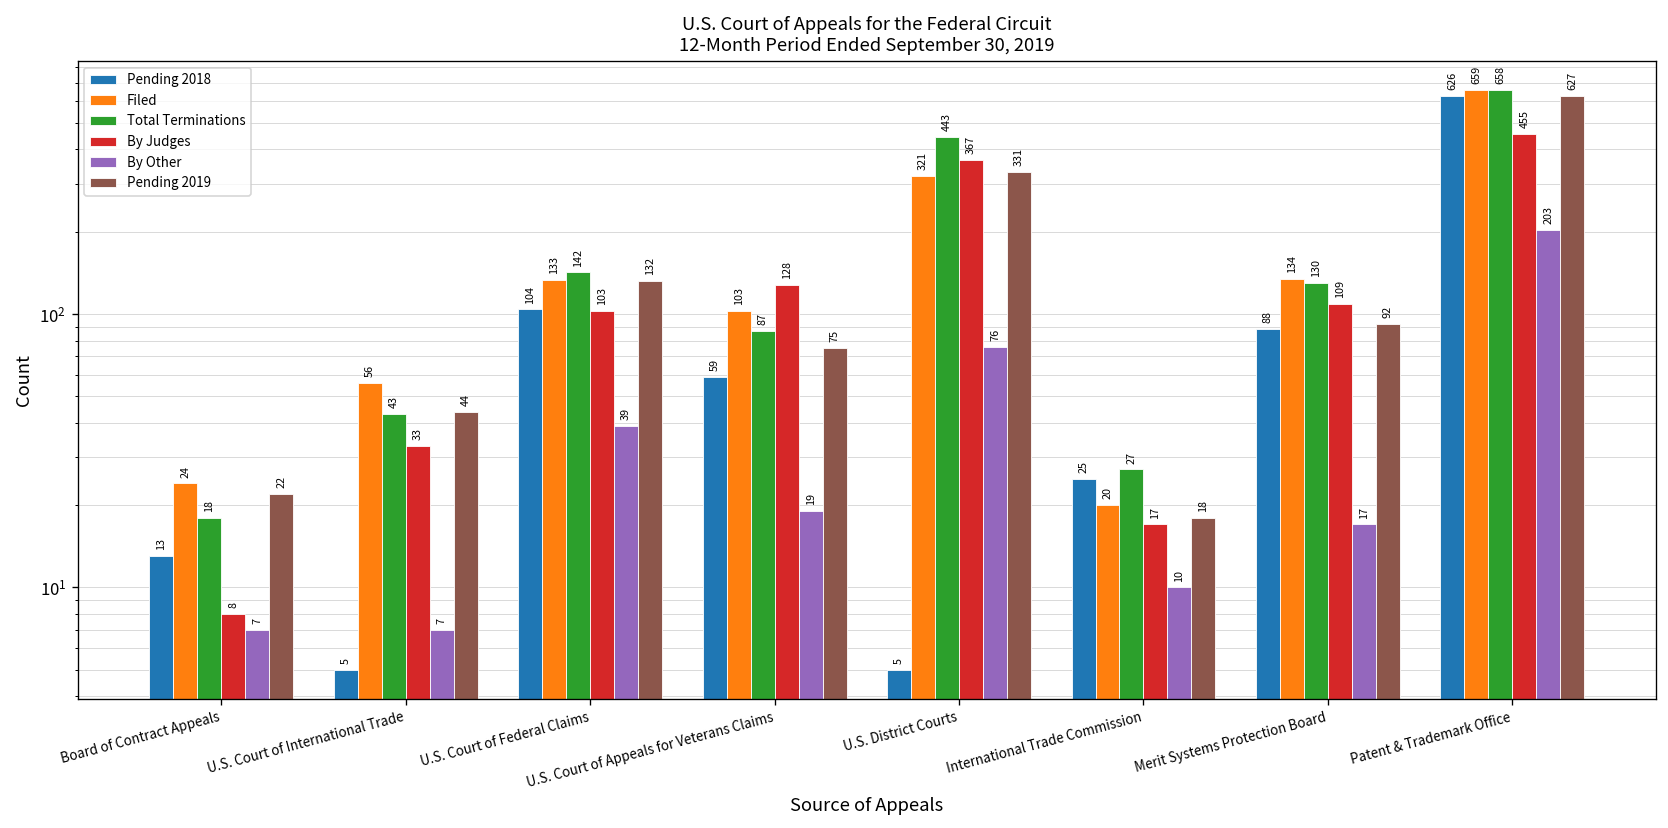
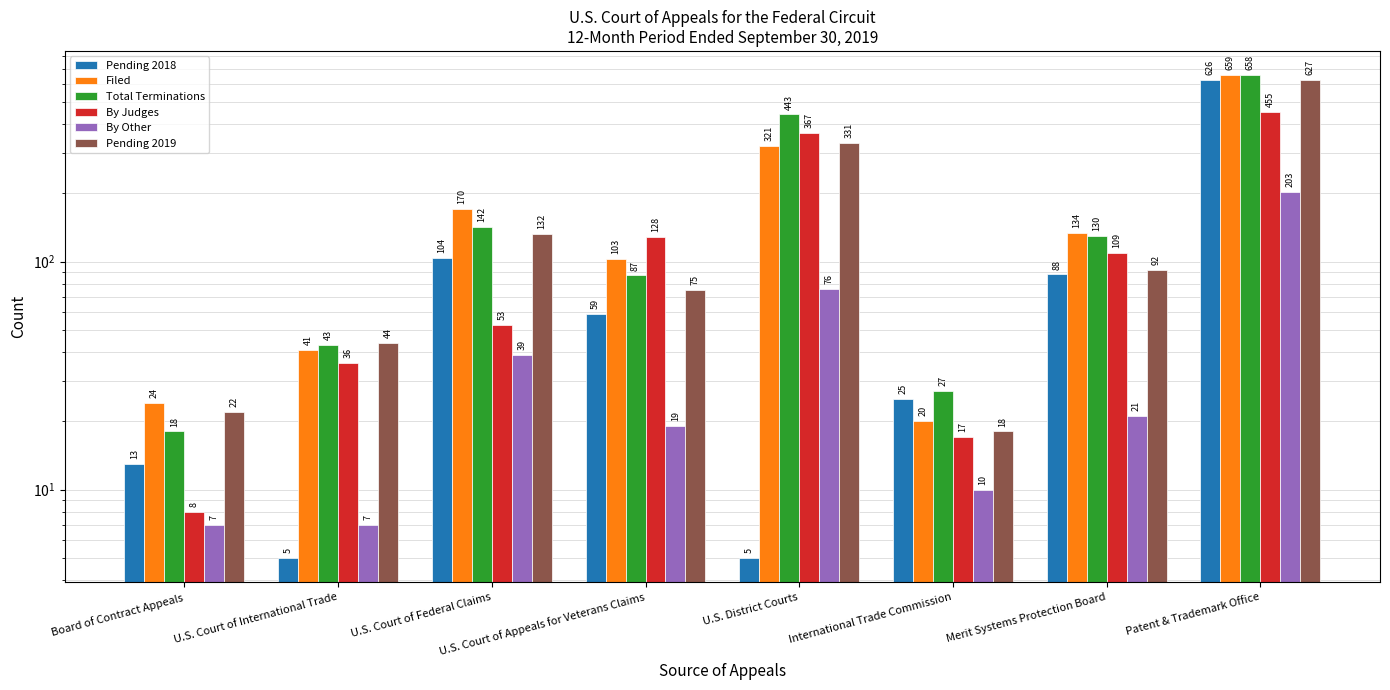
  {
    "Pending 2018": {
      "Board of Contract Appeals": 13,
      "U.S. Court of International Trade": 5,
      "U.S. Court of Federal Claims": 104,
      "U.S. Court of Appeals for Veterans Claims": 59,
      "U.S. District Courts": 5,
      "International Trade Commission": 25,
      "Merit Systems Protection Board": 88,
      "Patent & Trademark Office": 626
    },
    "Filed": {
      "Board of Contract Appeals": 24,
-     "U.S. Court of International Trade": 56,
-     "U.S. Court of Federal Claims": 133,
+     "U.S. Court of International Trade": 41,
+     "U.S. Court of Federal Claims": 170,
      "U.S. Court of Appeals for Veterans Claims": 103,
      "U.S. District Courts": 321,
      "International Trade Commission": 20,
      "Merit Systems Protection Board": 134,
      "Patent & Trademark Office": 659
    },
    "Total Terminations": {
      "Board of Contract Appeals": 18,
      "U.S. Court of International Trade": 43,
      "U.S. Court of Federal Claims": 142,
      "U.S. Court of Appeals for Veterans Claims": 87,
      "U.S. District Courts": 443,
      "International Trade Commission": 27,
      "Merit Systems Protection Board": 130,
      "Patent & Trademark Office": 658
    },
    "By Judges": {
      "Board of Contract Appeals": 8,
-     "U.S. Court of International Trade": 33,
-     "U.S. Court of Federal Claims": 103,
+     "U.S. Court of International Trade": 36,
+     "U.S. Court of Federal Claims": 53,
      "U.S. Court of Appeals for Veterans Claims": 128,
      "U.S. District Courts": 367,
      "International Trade Commission": 17,
      "Merit Systems Protection Board": 109,
      "Patent & Trademark Office": 455
    },
    "By Other": {
      "Board of Contract Appeals": 7,
      "U.S. Court of International Trade": 7,
      "U.S. Court of Federal Claims": 39,
      "U.S. Court of Appeals for Veterans Claims": 19,
      "U.S. District Courts": 76,
      "International Trade Commission": 10,
-     "Merit Systems Protection Board": 17,
+     "Merit Systems Protection Board": 21,
      "Patent & Trademark Office": 203
    },
    "Pending 2019": {
      "Board of Contract Appeals": 22,
      "U.S. Court of International Trade": 44,
      "U.S. Court of Federal Claims": 132,
      "U.S. Court of Appeals for Veterans Claims": 75,
      "U.S. District Courts": 331,
      "International Trade Commission": 18,
      "Merit Systems Protection Board": 92,
      "Patent & Trademark Office": 627
    }
  }
